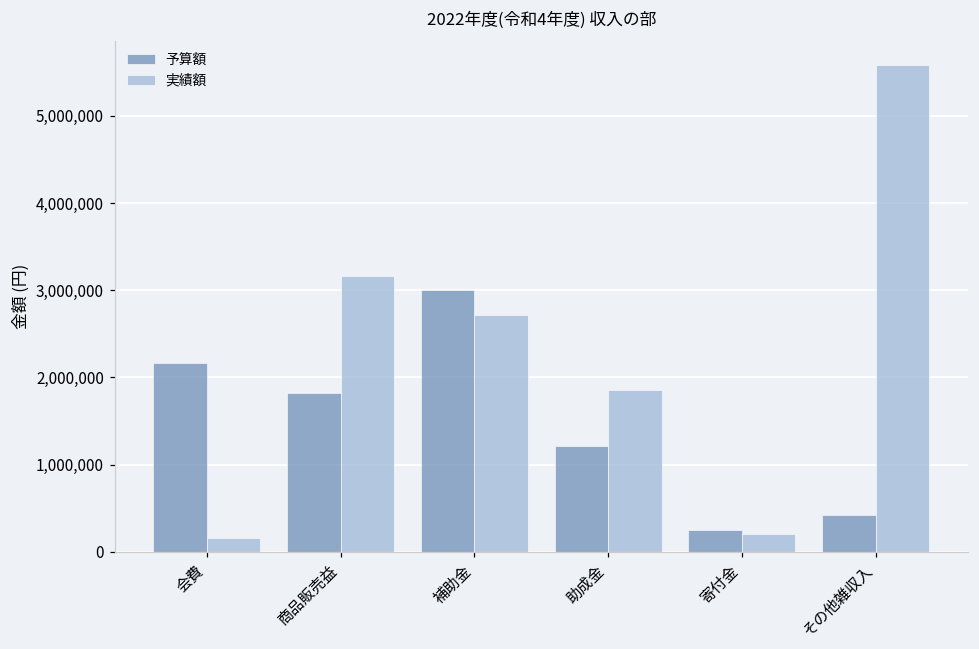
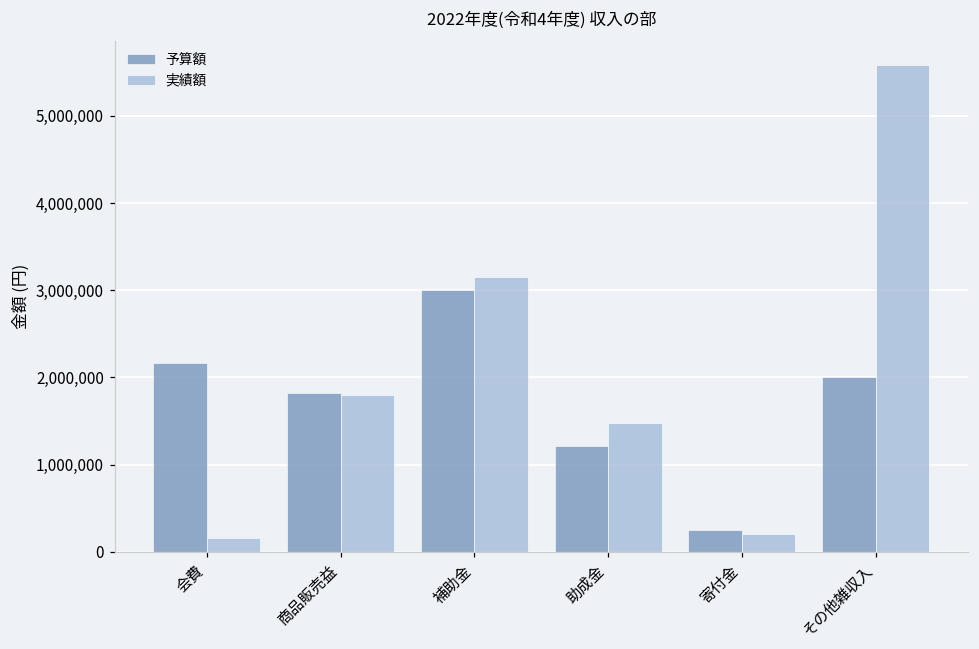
  {
    "予算額": {
      "会費": "2,200,000",
      "商品販売益": "1,800,000",
      "補助金": "3,000,000",
      "助成金": "1,200,000",
      "寄付金": "300,000",
-     "その他雑収入": "400,000"
+     "その他雑収入": "2,000,000"
    },
    "実績額": {
      "会費": "200,000",
-     "商品販売益": "3,200,000",
-     "補助金": "2,700,000",
-     "助成金": "1,900,000",
+     "商品販売益": "1,800,000",
+     "補助金": "3,100,000",
+     "助成金": "1,500,000",
      "寄付金": "200,000",
      "その他雑収入": "5,600,000"
    }
  }
